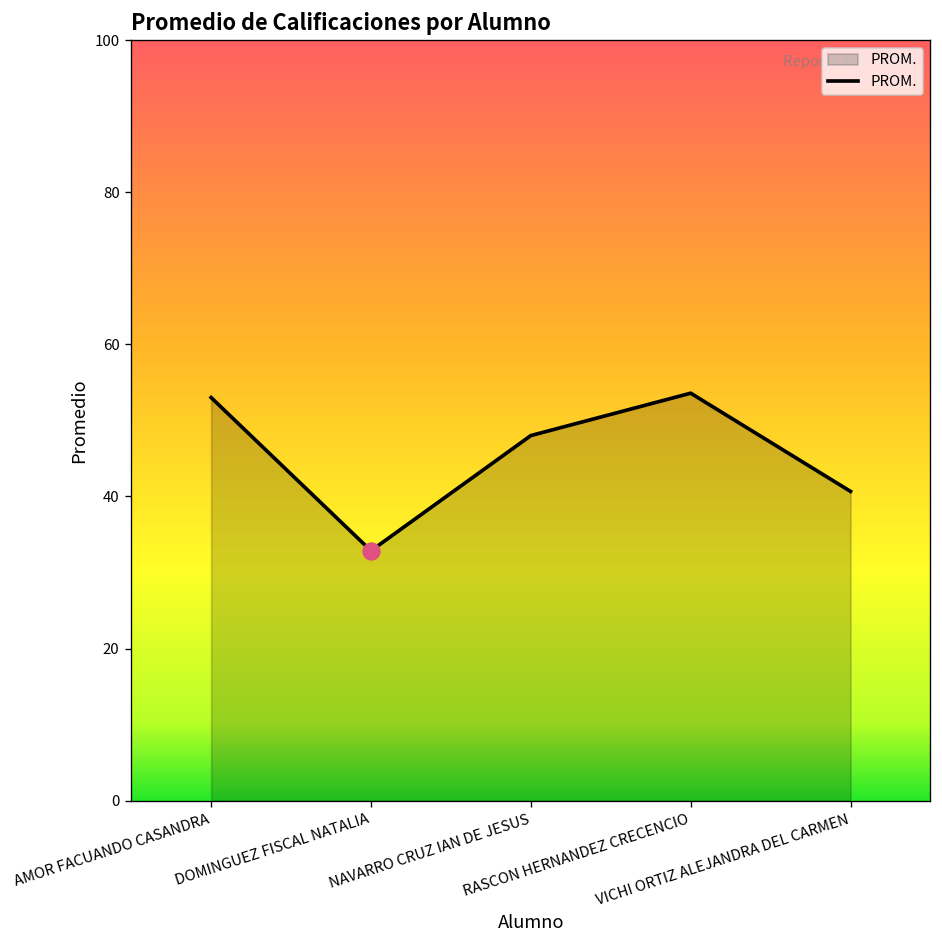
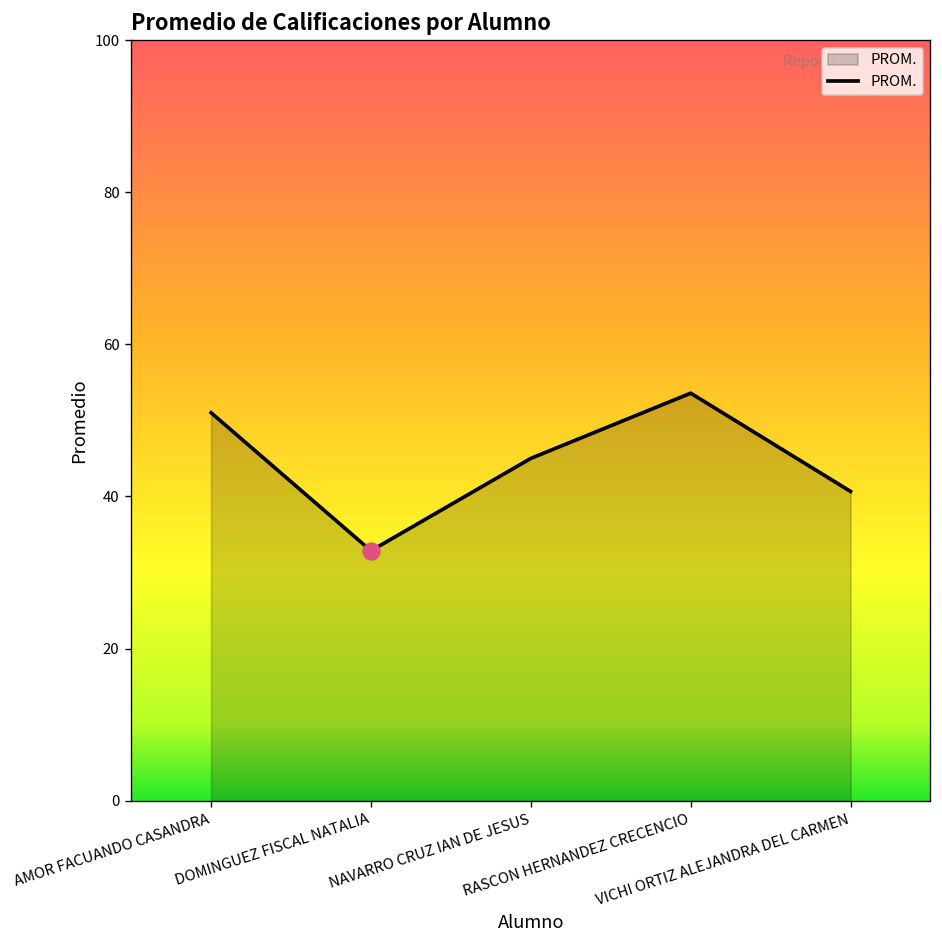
  {
    "PROM.": {
-     "AMOR FACUANDO CASANDRA": 53,
-     "NAVARRO CRUZ IAN DE JESUS": 48,
+     "AMOR FACUANDO CASANDRA": 51,
+     "NAVARRO CRUZ IAN DE JESUS": 45,
      "RASCON HERNANDEZ CRECENCIO": 54,
      "VICHI ORTIZ ALEJANDRA DEL CARMEN": 41
    }
  }
